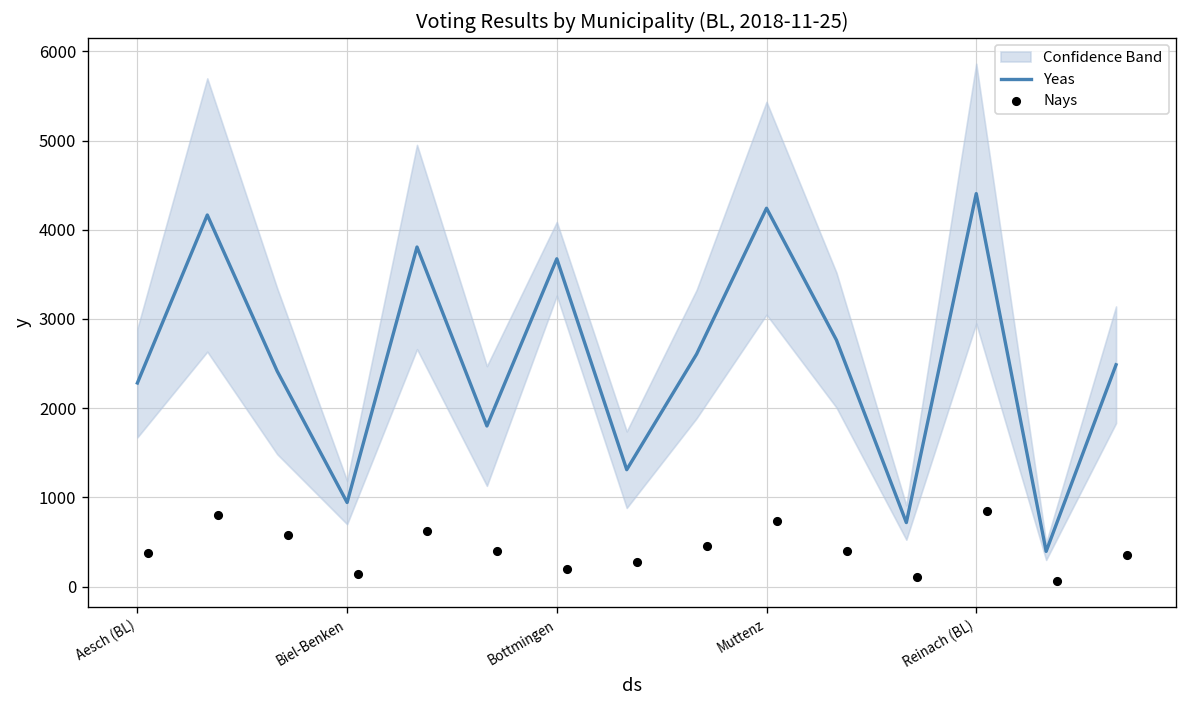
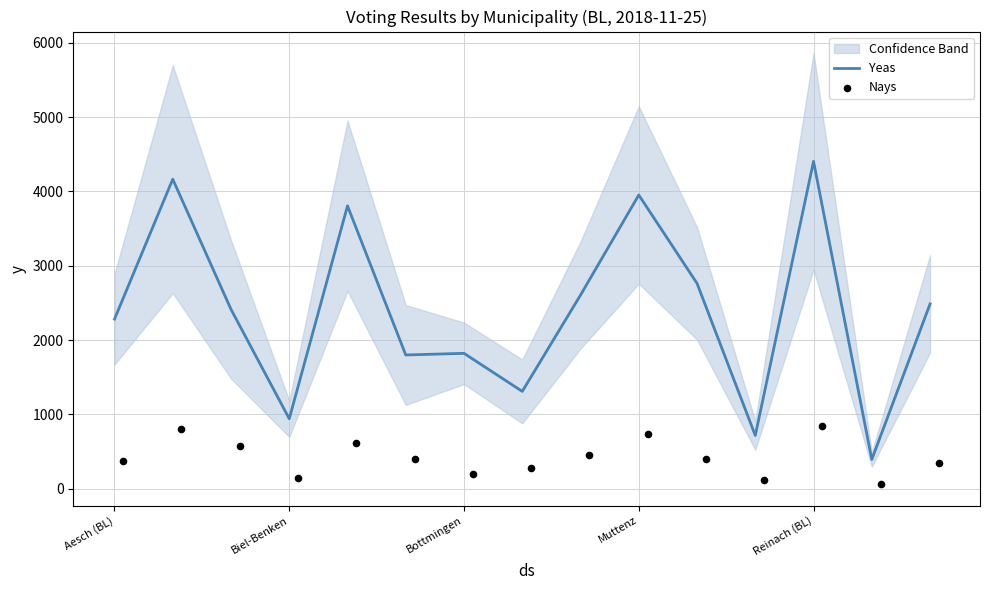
  {
    "Yeas": {
      "Aesch (BL)": 2300,
      "Biel-Benken": 900,
-     "Bottmingen": 3700,
-     "Muttenz": 4200,
+     "Bottmingen": 1800,
+     "Muttenz": 4000,
      "Reinach (BL)": 4400
    }
  }
